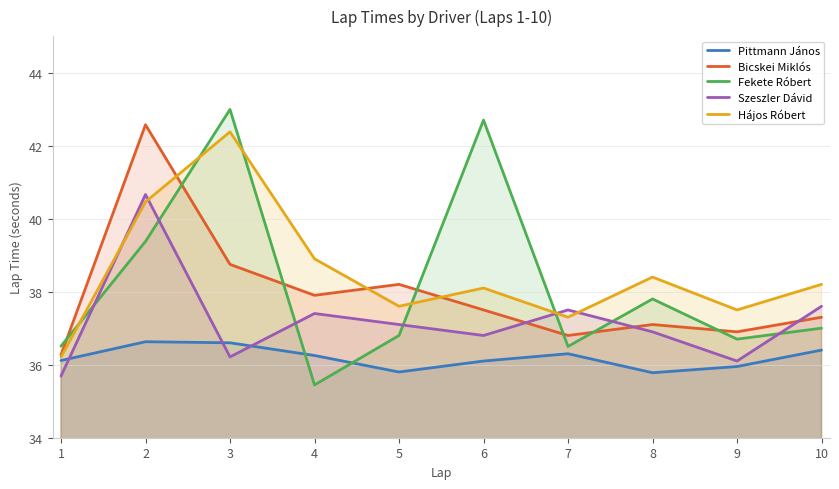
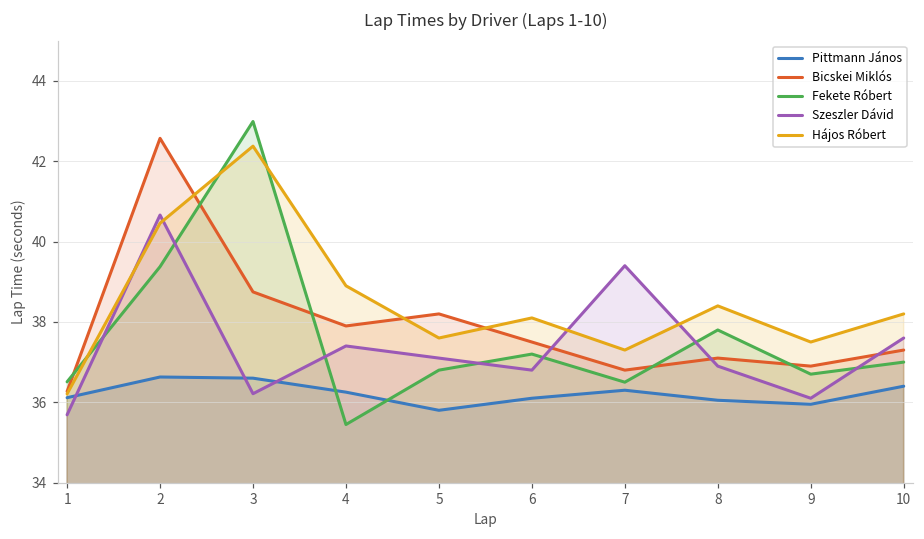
  {
    "Pittmann János": {
      "1": 36.1,
      "2": 36.6,
      "3": 36.6,
      "4": 36.3,
      "5": 35.8,
      "6": 36.1,
      "7": 36.3,
-     "8": 35.8,
+     "8": 36.1,
      "9": 36.0,
      "10": 36.4
    },
    "Bicskei Miklós": {
      "2": 42.6,
      "3": 38.7,
      "4": 37.9,
      "5": 38.2,
      "6": 37.5,
      "7": 36.8,
      "8": 37.1,
      "9": 36.9,
      "10": 37.3
    },
    "Fekete Róbert": {
      "1": 36.5,
      "2": 39.4,
      "3": 43.0,
      "4": 35.4,
      "5": 36.8,
-     "6": 42.7,
+     "6": 37.2,
      "7": 36.5,
      "8": 37.8,
      "9": 36.7,
      "10": 37.0
    },
    "Szeszler Dávid": {
      "1": 35.7,
      "2": 40.7,
      "3": 36.2,
      "4": 37.4,
      "5": 37.1,
      "6": 36.8,
-     "7": 37.5,
+     "7": 39.4,
      "8": 36.9,
      "9": 36.1,
      "10": 37.6
    },
    "Hájos Róbert": {
      "2": 40.5,
      "3": 42.4,
      "4": 38.9,
      "5": 37.6,
      "6": 38.1,
      "7": 37.3,
      "8": 38.4,
      "9": 37.5,
      "10": 38.2
    }
  }
